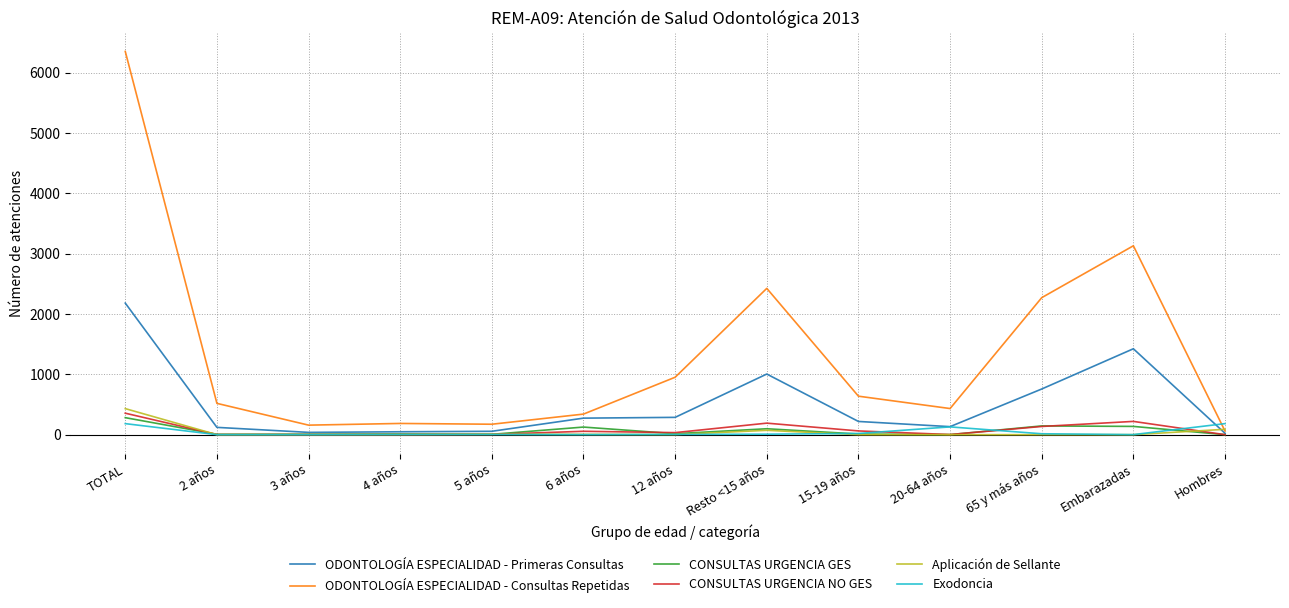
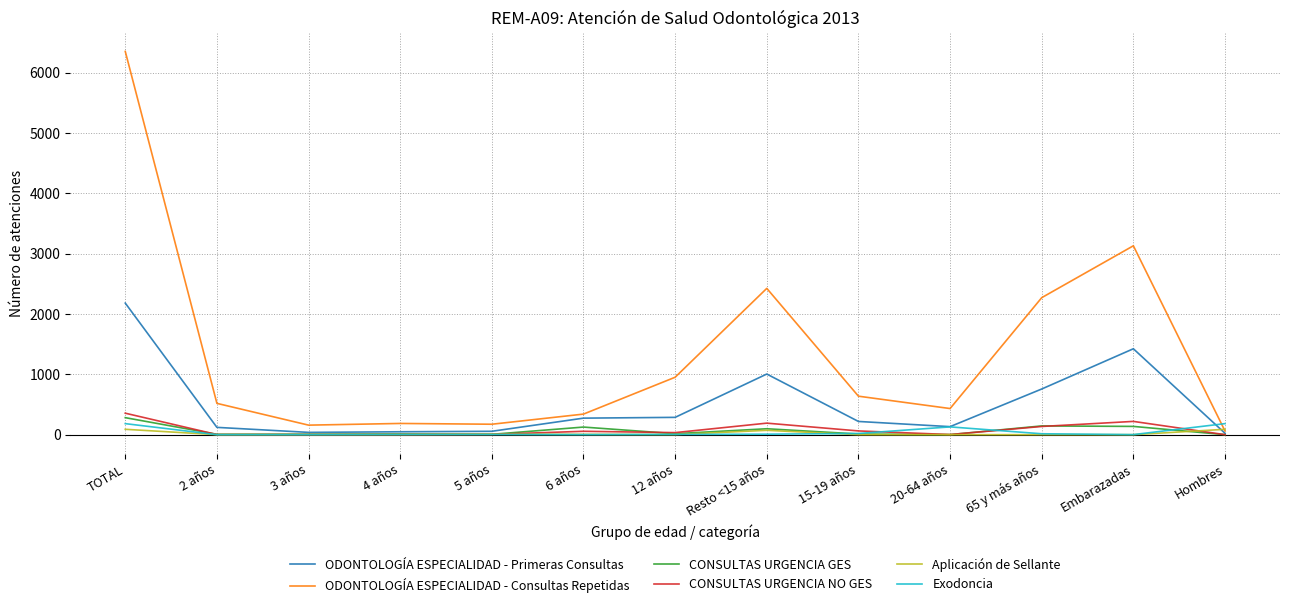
  {
    "ODONTOLOGÍA ESPECIALIDAD - Primeras Consultas": {
      "TOTAL": 2200,
      "2 años": 100,
      "5 años": 100,
      "6 años": 300,
      "12 años": 300,
      "Resto <15 años": 1000,
      "15-19 años": 200,
      "65 y más años": 800,
      "Embarazadas": 1400
    },
    "ODONTOLOGÍA ESPECIALIDAD - Consultas Repetidas": {
      "TOTAL": 6400,
      "2 años": 500,
      "3 años": 200,
      "4 años": 200,
      "5 años": 200,
      "6 años": 300,
      "12 años": 1000,
      "Resto <15 años": 2400,
      "15-19 años": 600,
      "20-64 años": 400,
      "65 y más años": 2300,
      "Embarazadas": 3100
    },
    "CONSULTAS URGENCIA GES": {
      "TOTAL": 300,
      "6 años": 100,
      "Embarazadas": 100
    },
    "CONSULTAS URGENCIA NO GES": {
      "TOTAL": 400,
      "6 años": 100,
      "Resto <15 años": 200,
      "Embarazadas": 200
    },
    "Aplicación de Sellante": {
-     "TOTAL": 400
+     "TOTAL": 100
    },
    "Exodoncia": {
      "TOTAL": 200,
      "Resto <15 años": 0,
      "Hombres": 200
    }
  }
